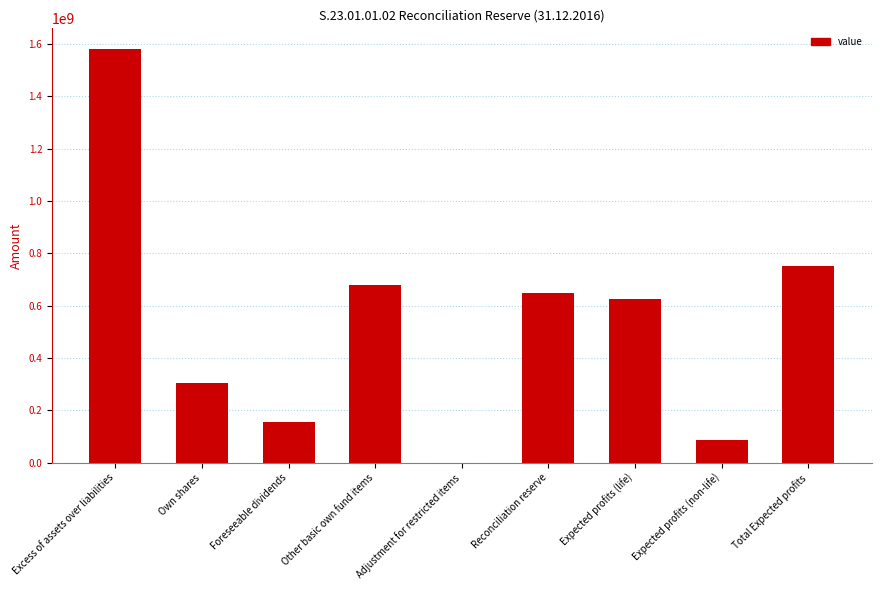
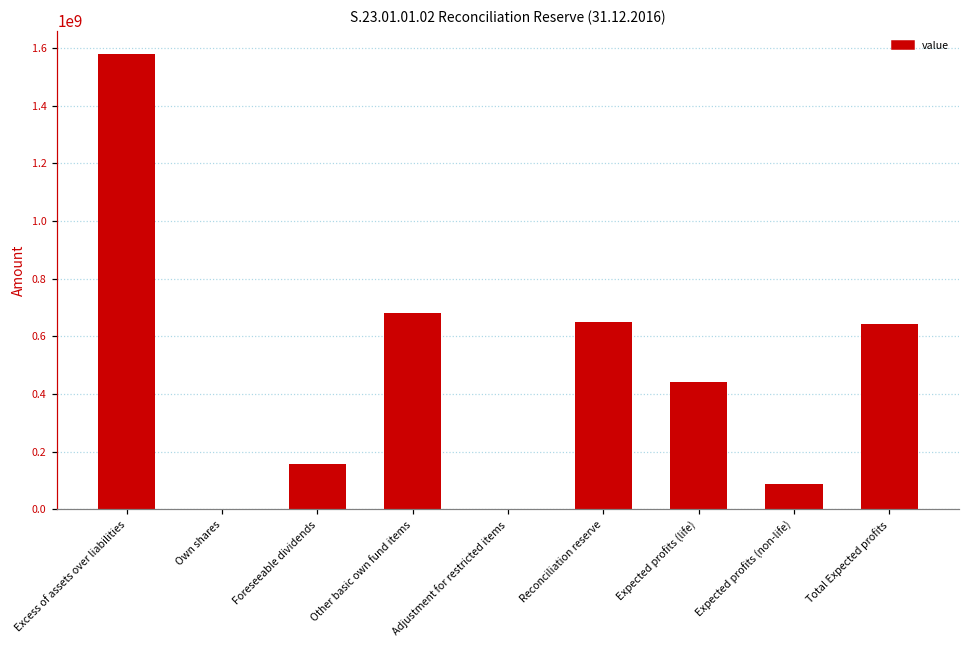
  {
    "Excess of assets over liabilities": 1580000000,
-   "Own shares": 310000000,
+   "Own shares": 0,
    "Foreseeable dividends": 160000000,
    "Other basic own fund items": 680000000,
    "Adjustment for restricted items": 0,
    "Reconciliation reserve": 650000000,
-   "Expected profits (life)": 620000000,
+   "Expected profits (life)": 440000000,
    "Expected profits (non-life)": 90000000,
-   "Total Expected profits": 750000000
+   "Total Expected profits": 640000000
  }
